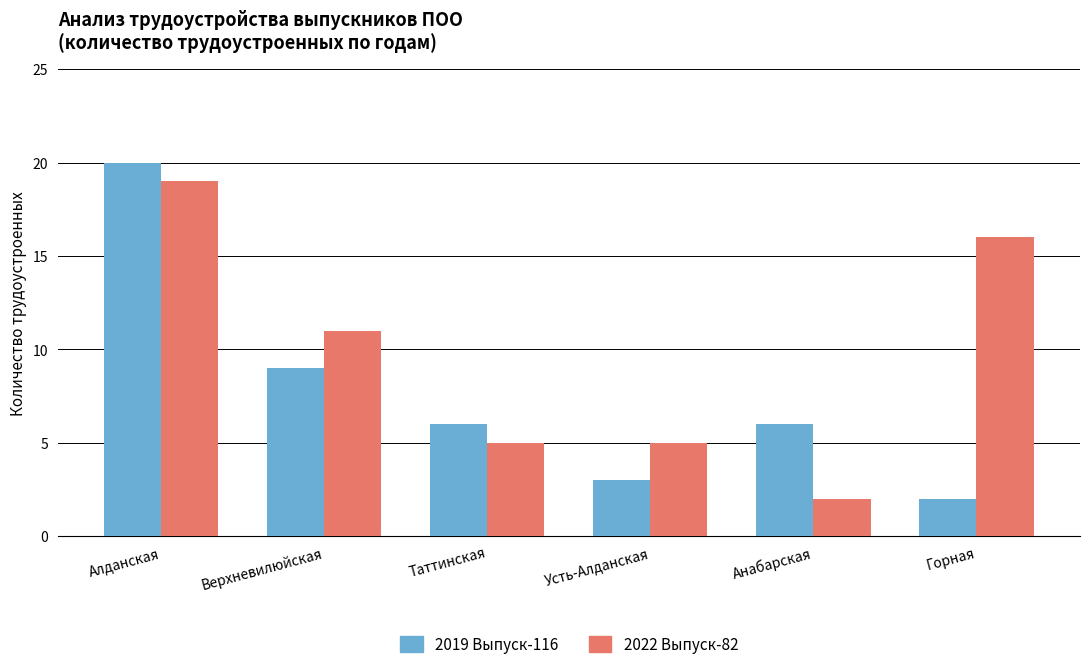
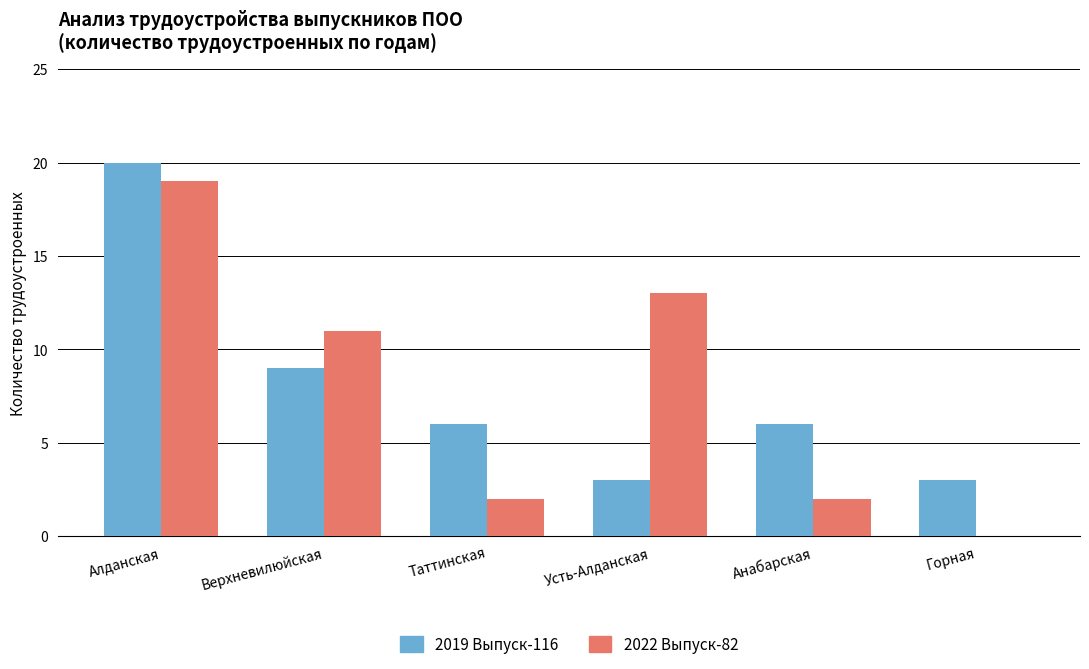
  {
    "2019 Выпуск-116": {
      "Алданская": 20,
      "Верхневилюйская": 9,
      "Таттинская": 6,
      "Усть-Алданская": 3,
      "Анабарская": 6,
-     "Горная": 2
+     "Горная": 3
    },
    "2022 Выпуск-82": {
      "Алданская": 19,
      "Верхневилюйская": 11,
-     "Таттинская": 5,
-     "Усть-Алданская": 5,
+     "Таттинская": 2,
+     "Усть-Алданская": 13,
      "Анабарская": 2,
-     "Горная": 16
+     "Горная": 0
    }
  }
